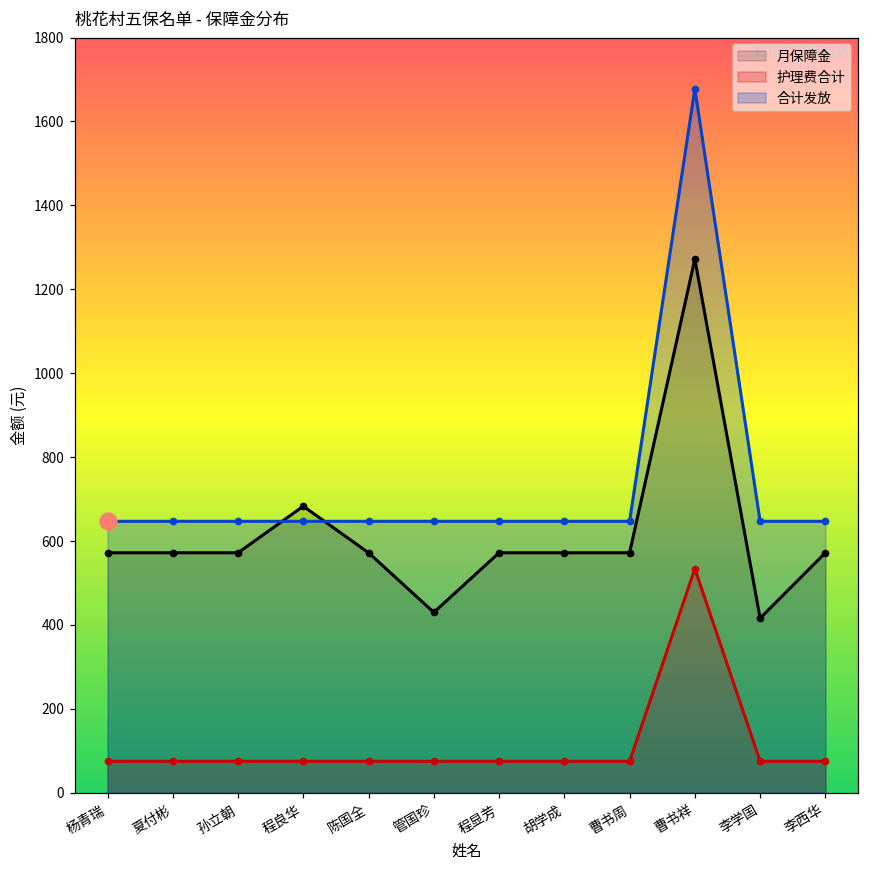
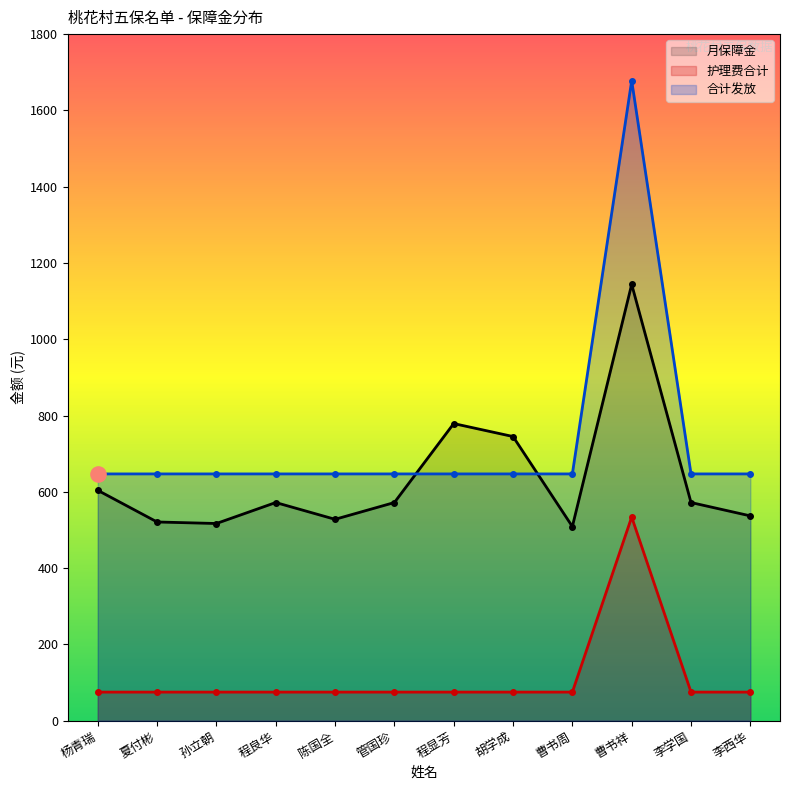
  {
    "月保障金": {
-     "杨青瑞": 570,
-     "夏付彬": 570,
-     "孙立朝": 570,
-     "程良华": 680,
-     "陈国全": 570,
-     "管国珍": 430,
-     "程显芳": 570,
-     "胡学成": 570,
-     "曹书周": 570,
-     "曹书祥": 1270,
-     "李学国": 420,
-     "李西华": 570
+     "杨青瑞": 600,
+     "夏付彬": 520,
+     "孙立朝": 520,
+     "程良华": 570,
+     "陈国全": 530,
+     "管国珍": 570,
+     "程显芳": 780,
+     "胡学成": 750,
+     "曹书周": 510,
+     "曹书祥": 1140,
+     "李学国": 570,
+     "李西华": 540
    },
    "护理费合计": {
      "杨青瑞": 80,
      "夏付彬": 80,
      "孙立朝": 80,
      "程良华": 80,
      "陈国全": 80,
      "管国珍": 80,
      "程显芳": 80,
      "胡学成": 80,
      "曹书周": 80,
      "曹书祥": 530,
      "李学国": 80,
      "李西华": 80
    },
    "合计发放": {
      "夏付彬": 650,
      "孙立朝": 650,
      "程良华": 650,
      "陈国全": 650,
      "管国珍": 650,
      "程显芳": 650,
      "胡学成": 650,
      "曹书周": 650,
      "曹书祥": 1680,
      "李学国": 650,
      "李西华": 650
    }
  }
